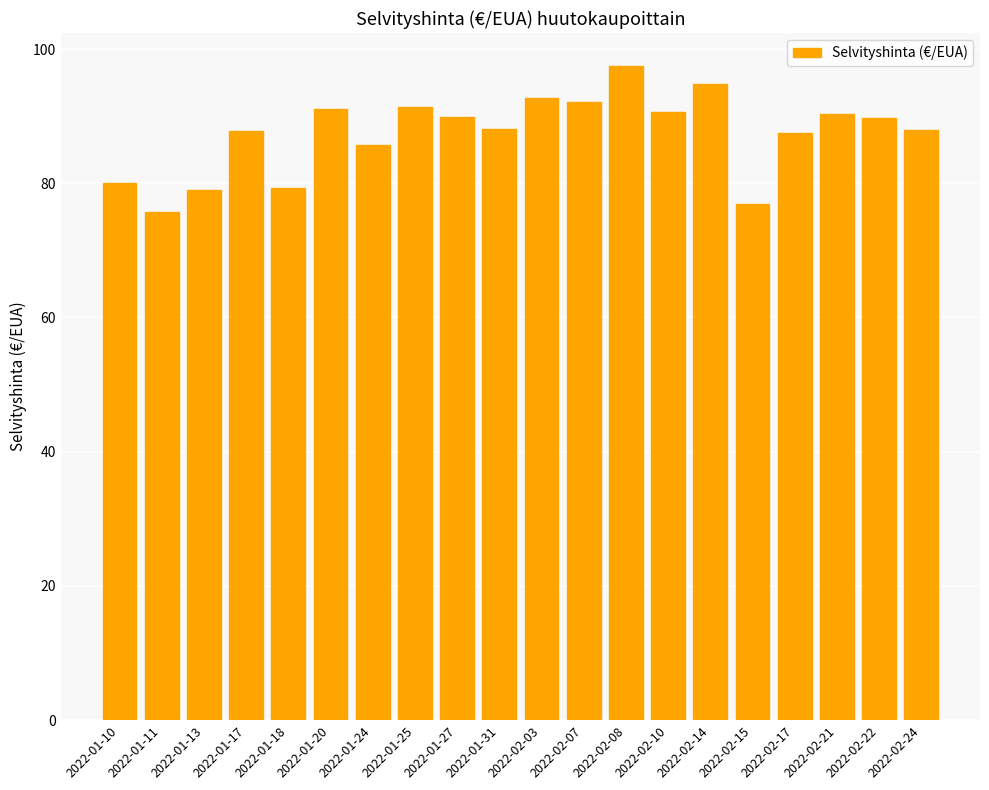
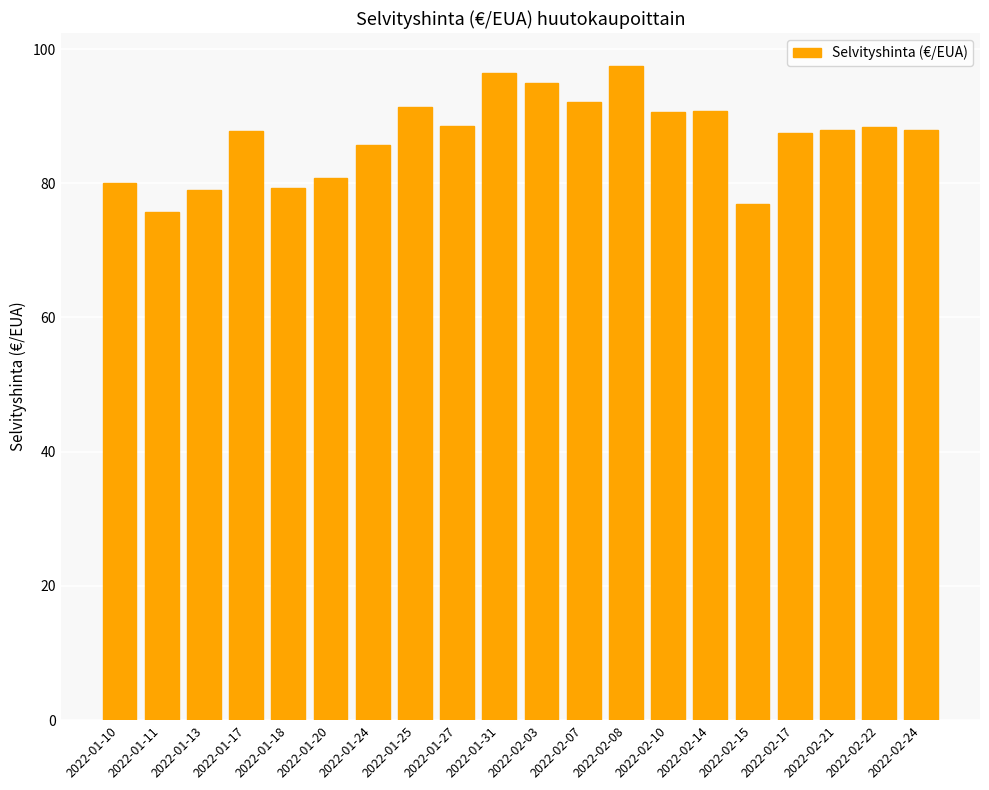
  {
    "2022-01-10": 80,
    "2022-01-11": 76,
    "2022-01-13": 79,
    "2022-01-17": 88,
    "2022-01-18": 79,
-   "2022-01-20": 91,
+   "2022-01-20": 81,
    "2022-01-24": 86,
    "2022-01-25": 91,
-   "2022-01-27": 90,
-   "2022-01-31": 88,
-   "2022-02-03": 93,
+   "2022-01-27": 89,
+   "2022-01-31": 96,
+   "2022-02-03": 95,
    "2022-02-07": 92,
    "2022-02-08": 98,
    "2022-02-10": 91,
-   "2022-02-14": 95,
+   "2022-02-14": 91,
    "2022-02-15": 77,
    "2022-02-17": 88,
-   "2022-02-21": 90,
-   "2022-02-22": 90,
+   "2022-02-21": 88,
+   "2022-02-22": 88,
    "2022-02-24": 88
  }
